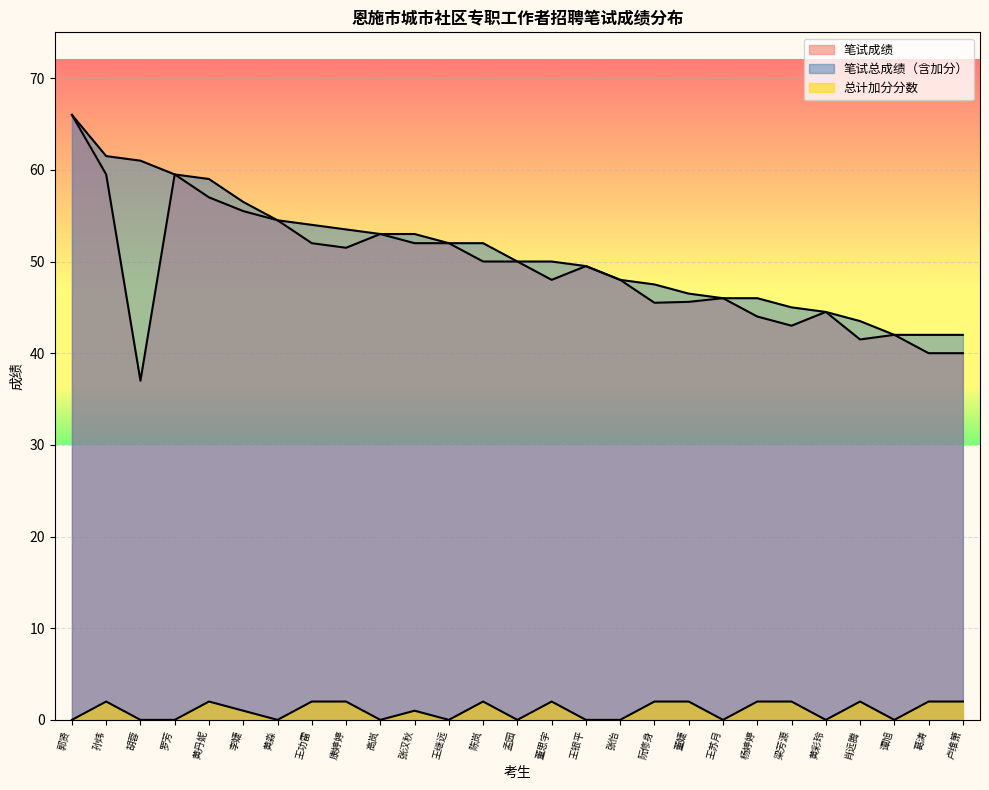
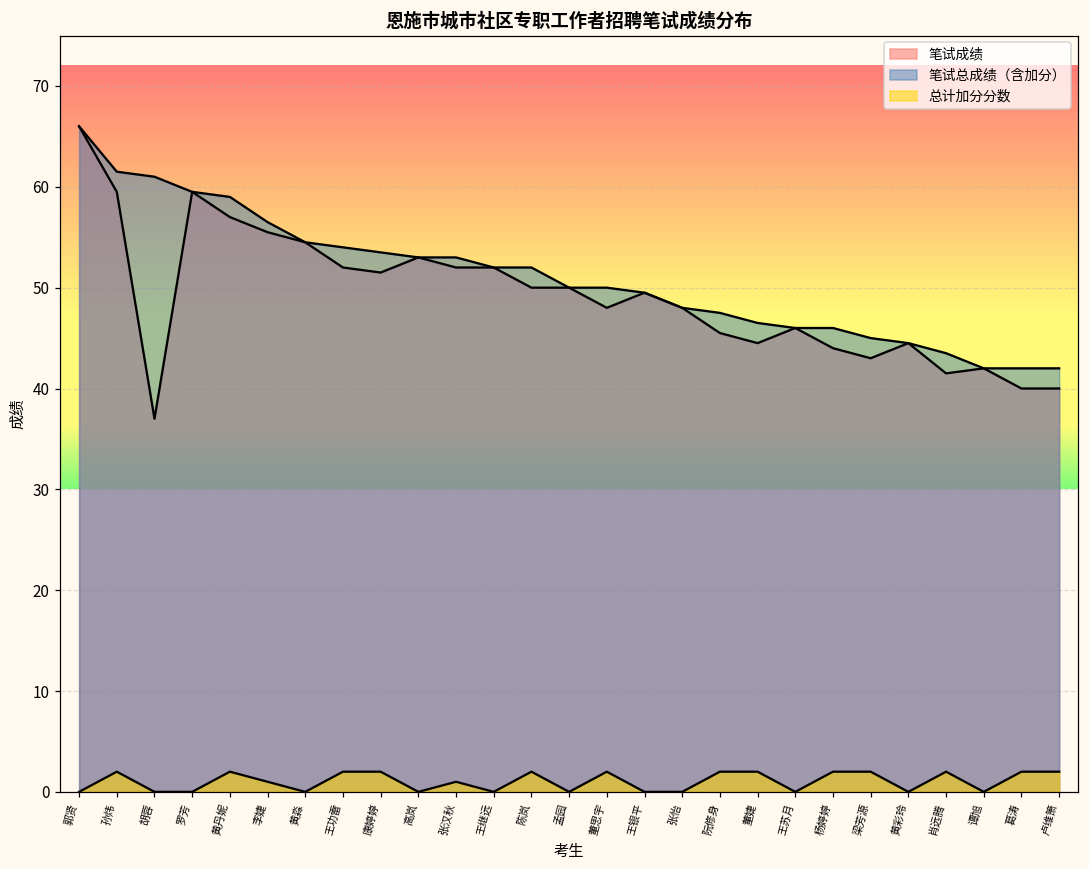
  {
    "笔试成绩": {
      "孙炜": 60,
      "胡蓉": 37,
      "黄丹妮": 57,
      "李婕": 56,
      "王功雷": 52,
      "康婷婷": 52,
      "张汉秋": 52,
      "陈岚": 50,
      "董思宇": 48,
      "阮修身": 46,
-     "董婕": 46,
+     "董婕": 45,
      "杨婷婷": 44,
      "梁芳源": 43,
      "肖远腾": 42,
      "葛涛": 40,
      "卢维箫": 40
    },
    "笔试总成绩（含加分）": {
      "孙炜": 62,
      "胡蓉": 61,
      "黄丹妮": 59,
      "李婕": 57,
      "王功雷": 54,
      "康婷婷": 54,
      "张汉秋": 53,
      "陈岚": 52,
      "董思宇": 50,
      "阮修身": 48,
      "董婕": 47,
      "杨婷婷": 46,
      "梁芳源": 45,
      "肖远腾": 44,
      "葛涛": 42,
      "卢维箫": 42
    },
    "总计加分分数": {
      "郭贤": 0,
      "孙炜": 2,
      "胡蓉": 0,
      "罗芳": 0,
      "黄丹妮": 2,
      "李婕": 1,
      "黄淼": 0,
      "王功雷": 2,
      "康婷婷": 2,
      "高岚": 0,
      "张汉秋": 1,
      "王继远": 0,
      "陈岚": 2,
      "孟园": 0,
      "董思宇": 2,
      "王银平": 0,
      "张怡": 0,
      "阮修身": 2,
      "董婕": 2,
      "王苏月": 0,
      "杨婷婷": 2,
      "梁芳源": 2,
      "黄彩玲": 0,
      "肖远腾": 2,
      "谭旭": 0,
      "葛涛": 2,
      "卢维箫": 2
    }
  }
